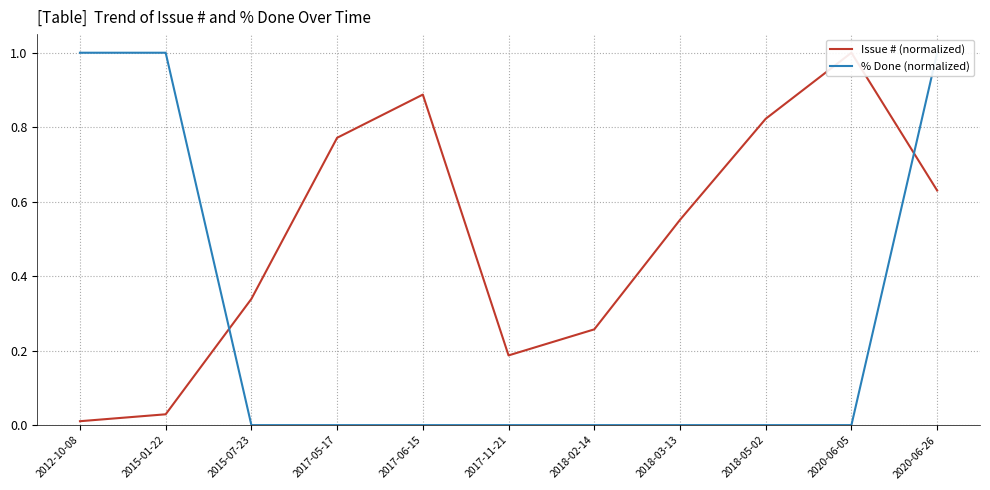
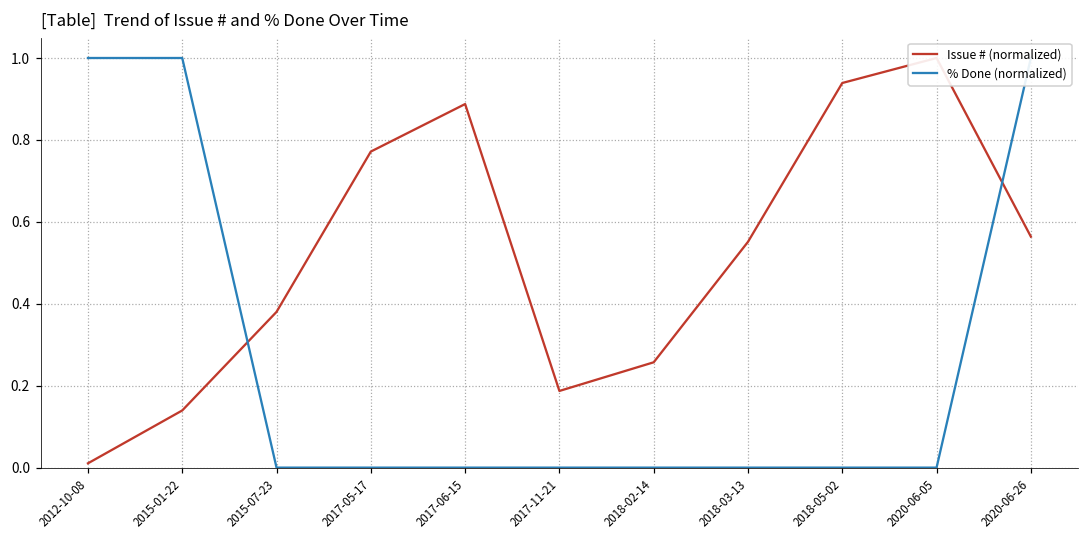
  {
    "Issue # (normalized)": {
      "2012-10-08": 0.01,
-     "2015-01-22": 0.03,
-     "2015-07-23": 0.34,
+     "2015-01-22": 0.14,
+     "2015-07-23": 0.38,
      "2017-05-17": 0.77,
      "2017-06-15": 0.89,
      "2017-11-21": 0.19,
      "2018-02-14": 0.26,
      "2018-03-13": 0.55,
-     "2018-05-02": 0.82,
-     "2020-06-26": 0.63
+     "2018-05-02": 0.94,
+     "2020-06-26": 0.56
    },
    "% Done (normalized)": {
      "2012-10-08": 1.00,
      "2015-01-22": 1.00,
      "2015-07-23": 0.00,
      "2017-05-17": 0.00,
      "2017-06-15": 0.00,
      "2017-11-21": 0.00,
      "2018-02-14": 0.00,
      "2018-03-13": 0.00,
      "2018-05-02": 0.00,
      "2020-06-05": 0.00
    }
  }
